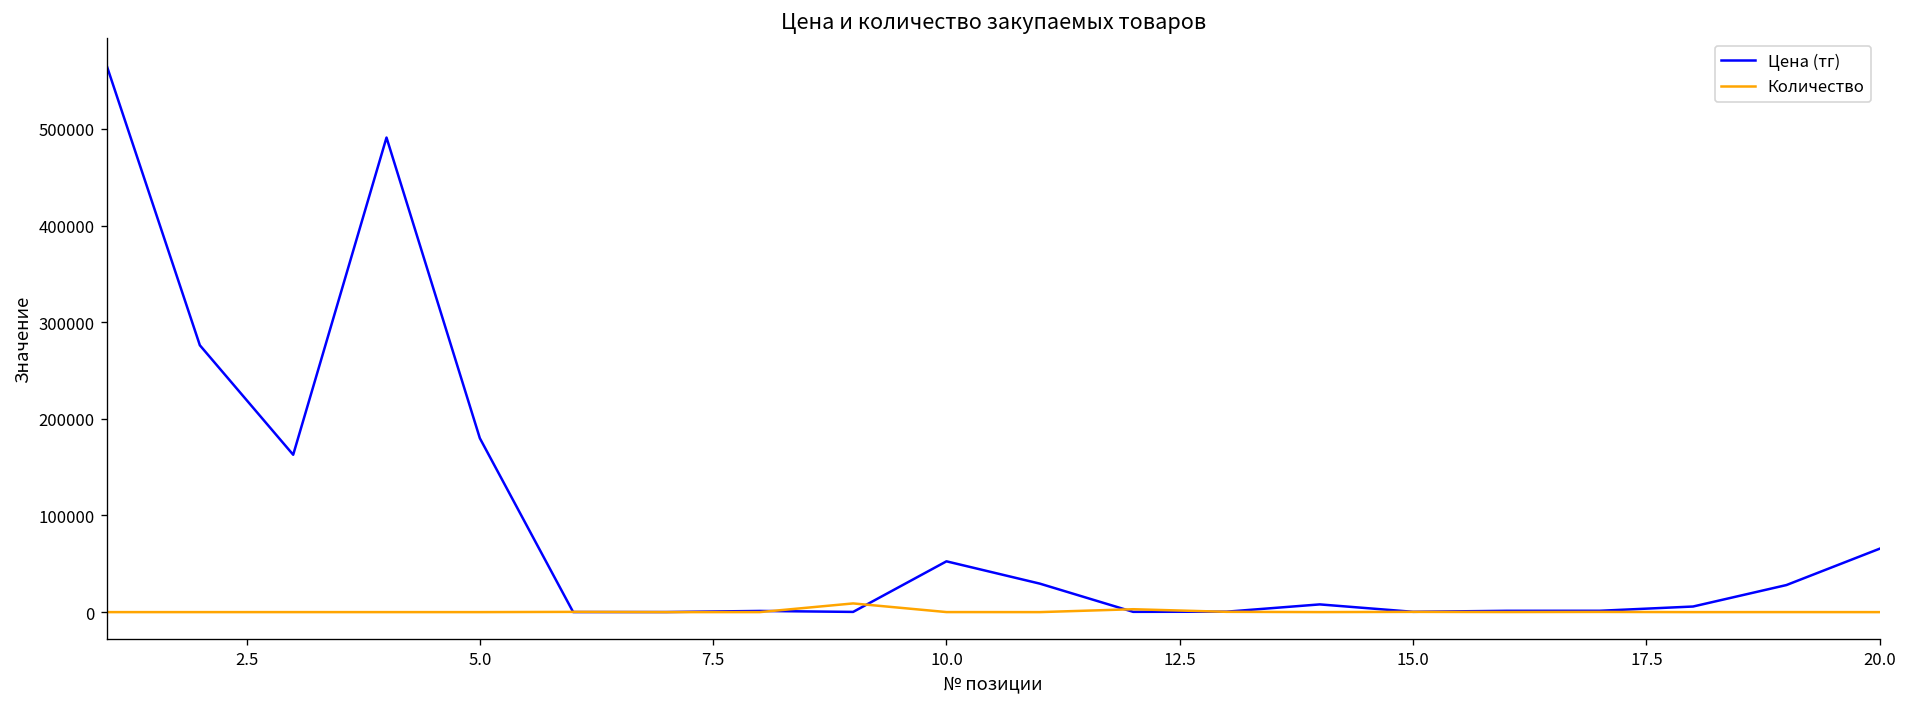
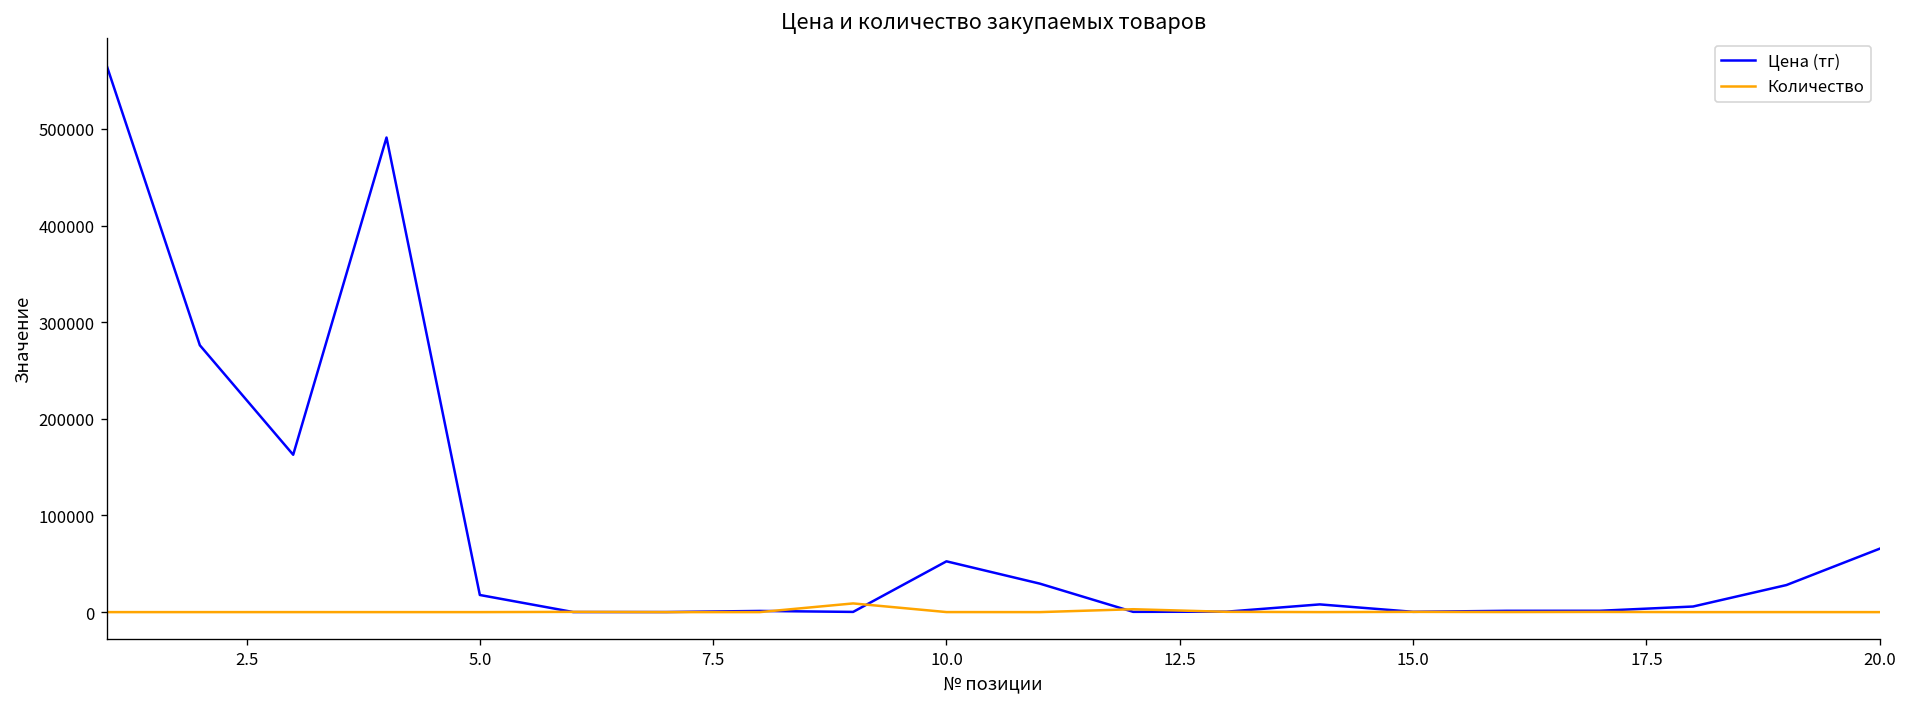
  {
    "Цена (тг)": {
-     "5.0": 180000,
+     "5.0": 20000,
      "10.0": 50000,
      "20.0": 70000
    },
    "Количество": {
      "5.0": 0,
      "10.0": 0,
      "20.0": 0
    }
  }
